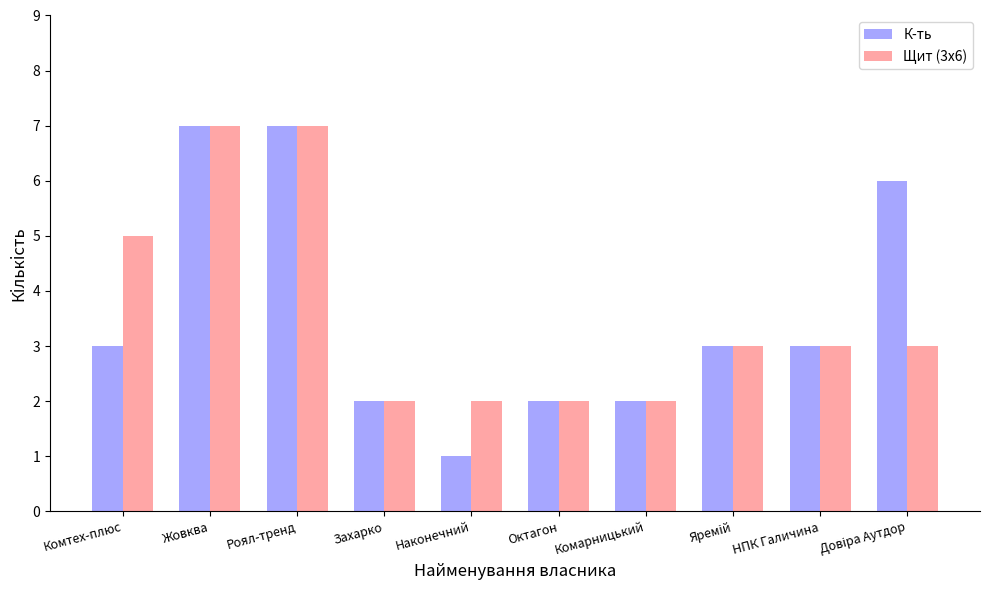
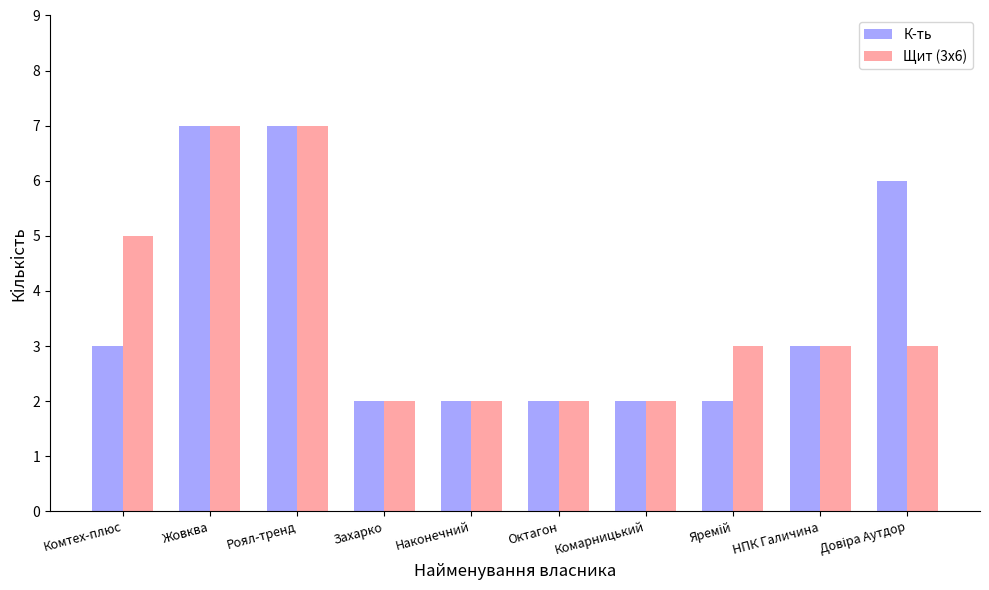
  {
    "К-ть": {
      "Комтех-плюс": 3,
      "Жовква": 7,
      "Роял-тренд": 7,
      "Захарко": 2,
-     "Наконечний": 1,
+     "Наконечний": 2,
      "Октагон": 2,
      "Комарницький": 2,
-     "Яремій": 3,
+     "Яремій": 2,
      "НПК Галичина": 3,
      "Довіра Аутдор": 6
    },
    "Щит (3х6)": {
      "Комтех-плюс": 5,
      "Жовква": 7,
      "Роял-тренд": 7,
      "Захарко": 2,
      "Наконечний": 2,
      "Октагон": 2,
      "Комарницький": 2,
      "Яремій": 3,
      "НПК Галичина": 3,
      "Довіра Аутдор": 3
    }
  }
